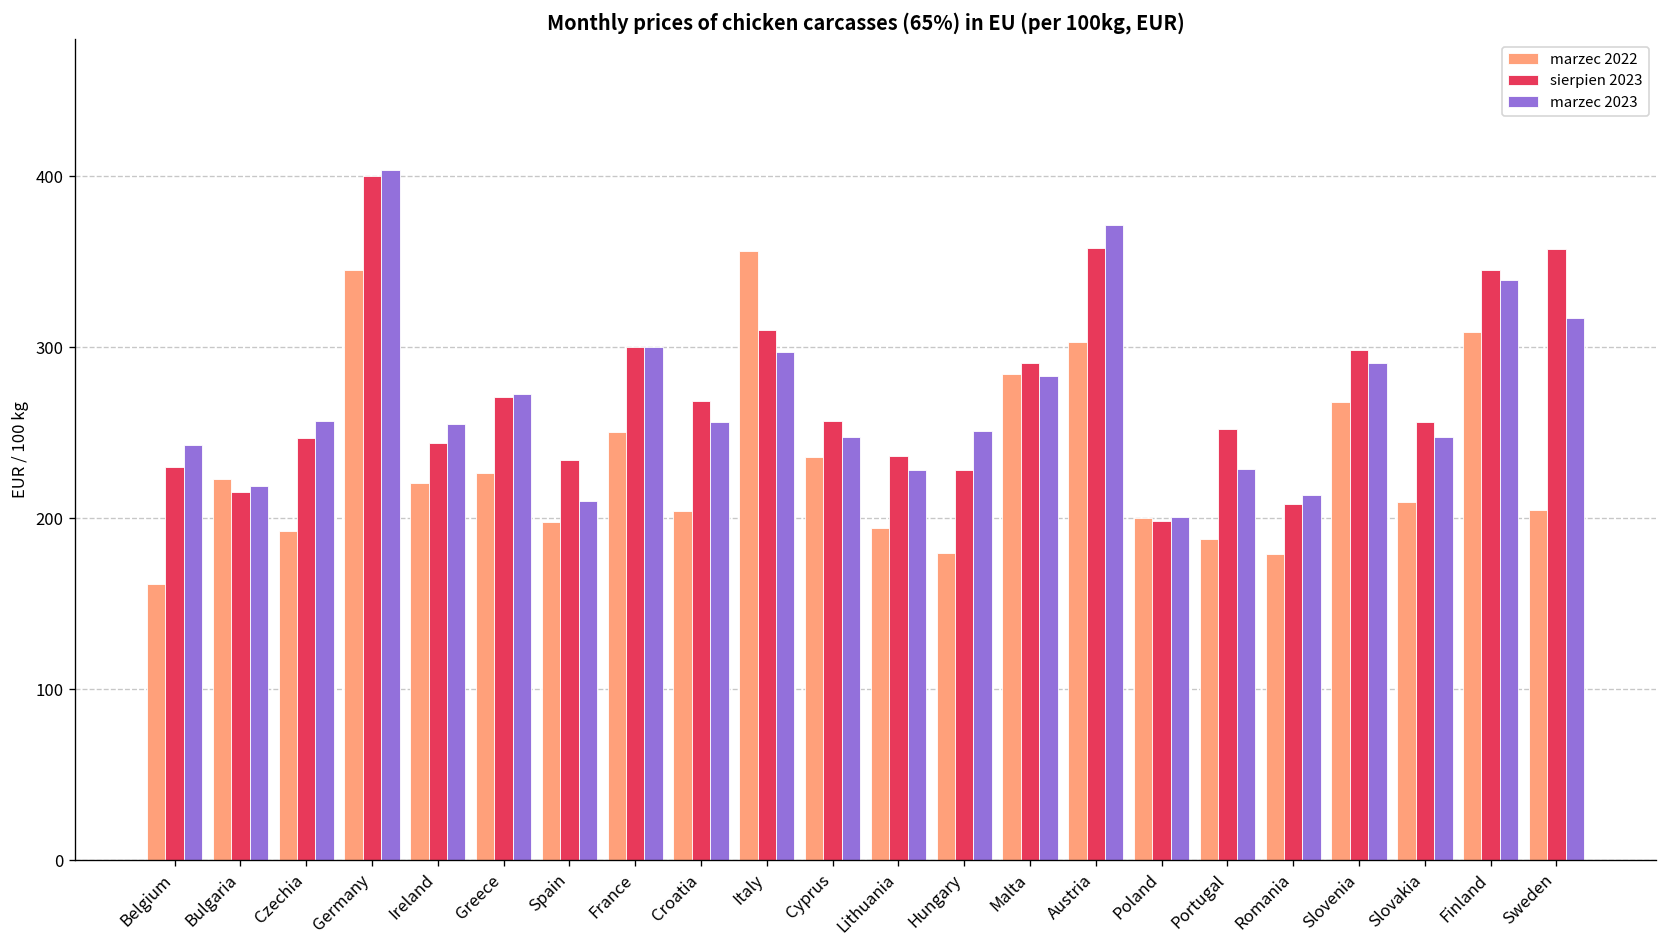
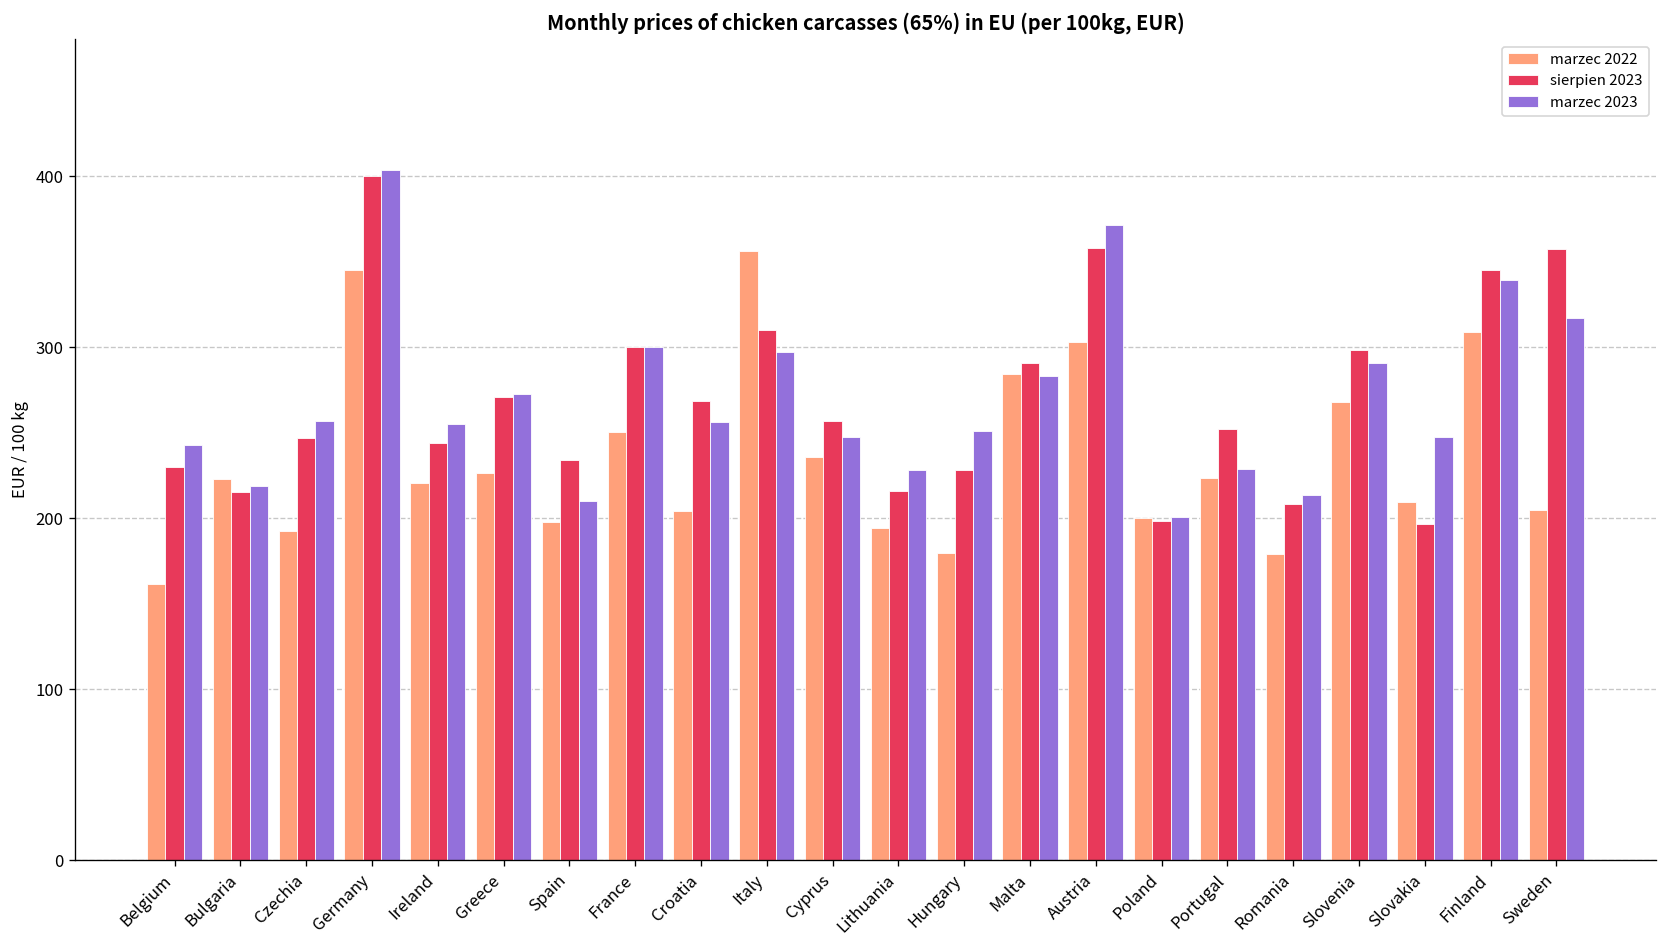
  {
    "marzec 2022": {
      "Belgium": 162,
      "Bulgaria": 223,
      "Czechia": 193,
      "Germany": 345,
      "Ireland": 221,
      "Greece": 227,
      "Spain": 198,
      "France": 250,
      "Croatia": 204,
      "Italy": 356,
      "Cyprus": 236,
      "Lithuania": 194,
      "Hungary": 180,
      "Malta": 285,
      "Austria": 303,
      "Poland": 200,
-     "Portugal": 188,
+     "Portugal": 223,
      "Romania": 179,
      "Slovenia": 268,
      "Slovakia": 209,
      "Finland": 309,
      "Sweden": 205
    },
    "sierpien 2023": {
      "Belgium": 230,
      "Bulgaria": 215,
      "Czechia": 247,
      "Germany": 400,
      "Ireland": 244,
      "Greece": 271,
      "Spain": 234,
      "France": 300,
      "Croatia": 268,
      "Italy": 310,
      "Cyprus": 257,
-     "Lithuania": 236,
+     "Lithuania": 216,
      "Hungary": 228,
      "Malta": 291,
      "Austria": 358,
      "Poland": 198,
      "Portugal": 253,
      "Romania": 209,
      "Slovenia": 298,
-     "Slovakia": 256,
+     "Slovakia": 197,
      "Finland": 345,
      "Sweden": 357
    },
    "marzec 2023": {
      "Belgium": 243,
      "Bulgaria": 219,
      "Czechia": 257,
      "Germany": 404,
      "Ireland": 255,
      "Greece": 273,
      "Spain": 210,
      "France": 300,
      "Croatia": 256,
      "Italy": 297,
      "Cyprus": 248,
      "Lithuania": 228,
      "Hungary": 251,
      "Malta": 283,
      "Austria": 372,
      "Poland": 201,
      "Portugal": 229,
      "Romania": 214,
      "Slovenia": 291,
      "Slovakia": 248,
      "Finland": 339,
      "Sweden": 317
    }
  }
